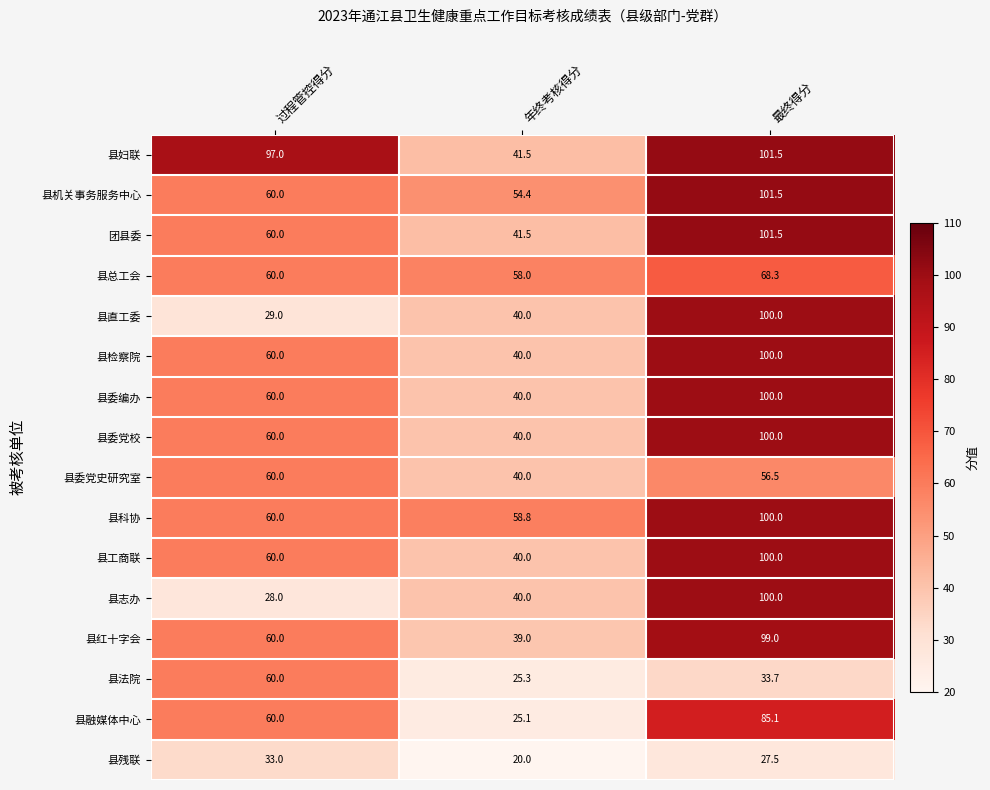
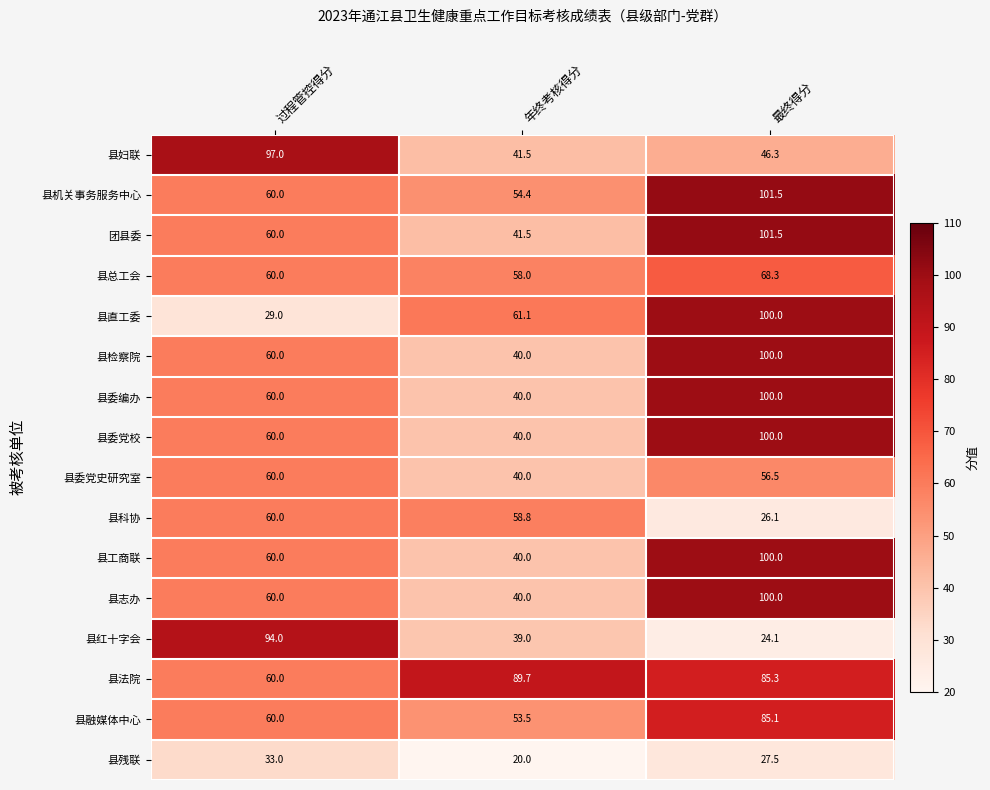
  {
    "县妇联": {
      "过程管控得分": 97.0,
      "年终考核得分": 41.5,
-     "最终得分": 101.5
+     "最终得分": 46.3
    },
    "县机关事务服务中心": {
      "过程管控得分": 60.0,
      "年终考核得分": 54.4,
      "最终得分": 101.5
    },
    "团县委": {
      "过程管控得分": 60.0,
      "年终考核得分": 41.5,
      "最终得分": 101.5
    },
    "县总工会": {
      "过程管控得分": 60.0,
      "年终考核得分": 58.0,
      "最终得分": 68.3
    },
    "县直工委": {
      "过程管控得分": 29.0,
-     "年终考核得分": 40.0,
+     "年终考核得分": 61.1,
      "最终得分": 100.0
    },
    "县检察院": {
      "过程管控得分": 60.0,
      "年终考核得分": 40.0,
      "最终得分": 100.0
    },
    "县委编办": {
      "过程管控得分": 60.0,
      "年终考核得分": 40.0,
      "最终得分": 100.0
    },
    "县委党校": {
      "过程管控得分": 60.0,
      "年终考核得分": 40.0,
      "最终得分": 100.0
    },
    "县委党史研究室": {
      "过程管控得分": 60.0,
      "年终考核得分": 40.0,
      "最终得分": 56.5
    },
    "县科协": {
      "过程管控得分": 60.0,
      "年终考核得分": 58.8,
-     "最终得分": 100.0
+     "最终得分": 26.1
    },
    "县工商联": {
      "过程管控得分": 60.0,
      "年终考核得分": 40.0,
      "最终得分": 100.0
    },
    "县志办": {
-     "过程管控得分": 28.0,
+     "过程管控得分": 60.0,
      "年终考核得分": 40.0,
      "最终得分": 100.0
    },
    "县红十字会": {
-     "过程管控得分": 60.0,
+     "过程管控得分": 94.0,
      "年终考核得分": 39.0,
-     "最终得分": 99.0
+     "最终得分": 24.1
    },
    "县法院": {
      "过程管控得分": 60.0,
-     "年终考核得分": 25.3,
-     "最终得分": 33.7
+     "年终考核得分": 89.7,
+     "最终得分": 85.3
    },
    "县融媒体中心": {
      "过程管控得分": 60.0,
-     "年终考核得分": 25.1,
+     "年终考核得分": 53.5,
      "最终得分": 85.1
    },
    "县残联": {
      "过程管控得分": 33.0,
      "年终考核得分": 20.0,
      "最终得分": 27.5
    }
  }
